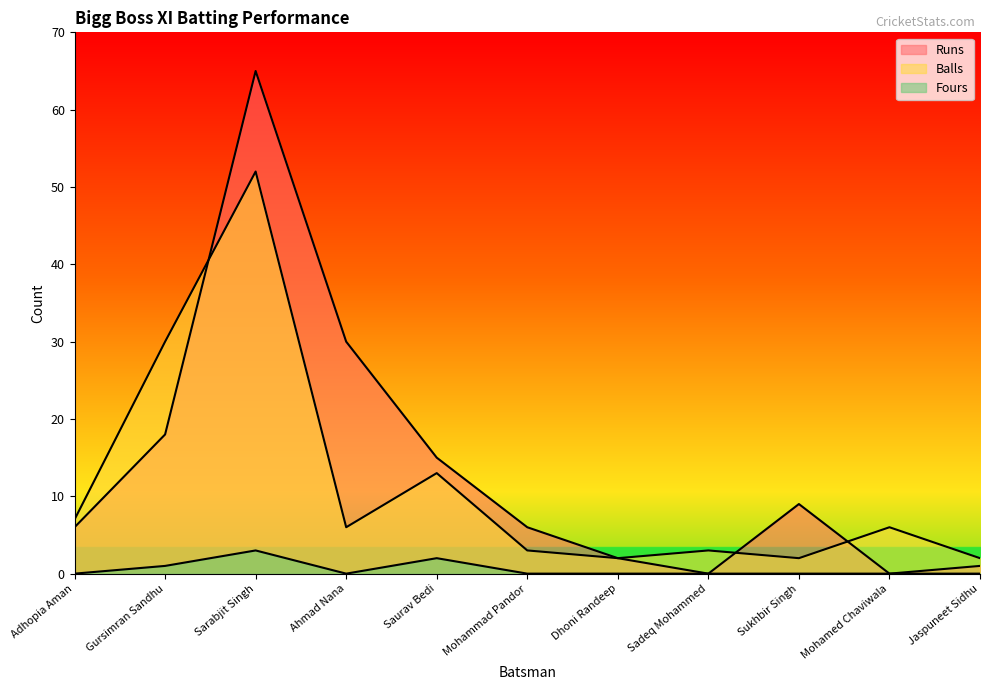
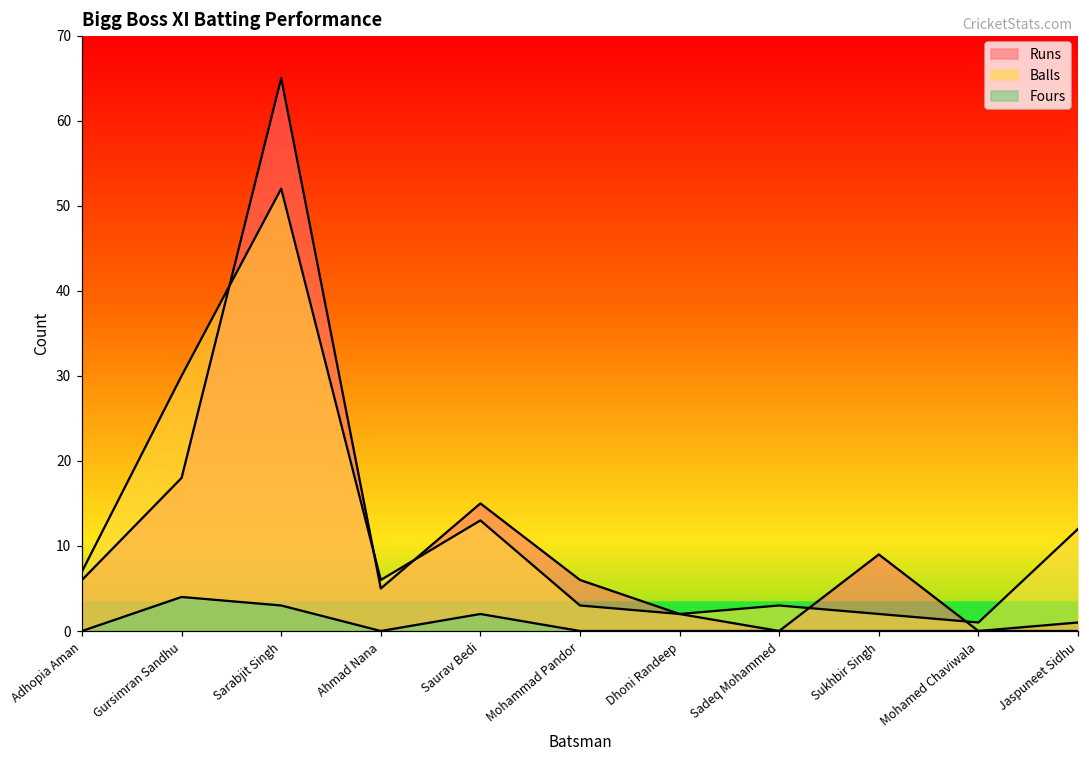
  {
    "Runs": {
      "Adhopia Aman": 6,
      "Gursimran Sandhu": 18,
      "Sarabjit Singh": 65,
-     "Ahmad Nana": 30,
+     "Ahmad Nana": 5,
      "Saurav Bedi": 15,
      "Mohammad Pandor": 6,
      "Sukhbir Singh": 9,
      "Jaspuneet Sidhu": 1
    },
    "Balls": {
      "Adhopia Aman": 7,
      "Gursimran Sandhu": 30,
      "Sarabjit Singh": 52,
      "Ahmad Nana": 6,
      "Saurav Bedi": 13,
      "Mohammad Pandor": 3,
      "Sadeq Mohammed": 3,
      "Sukhbir Singh": 2,
-     "Mohamed Chaviwala": 6,
-     "Jaspuneet Sidhu": 2
+     "Mohamed Chaviwala": 1,
+     "Jaspuneet Sidhu": 12
    },
    "Fours": {
      "Adhopia Aman": 0,
-     "Gursimran Sandhu": 1,
+     "Gursimran Sandhu": 4,
      "Sarabjit Singh": 3,
      "Ahmad Nana": 0,
      "Saurav Bedi": 2,
      "Mohammad Pandor": 0,
      "Dhoni Randeep": 0,
      "Sukhbir Singh": 0,
      "Jaspuneet Sidhu": 0
    }
  }
